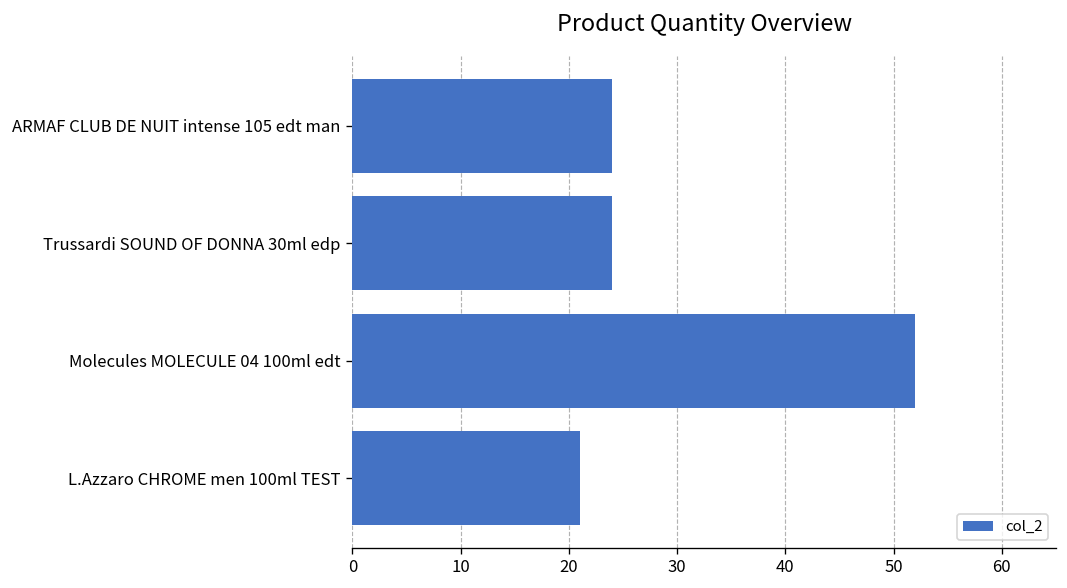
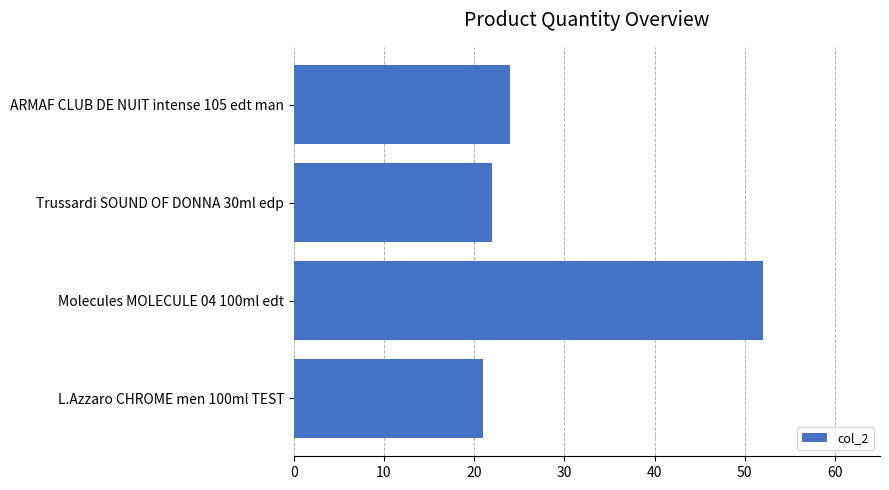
  {
    "ARMAF CLUB DE NUIT intense 105 edt man": 24,
-   "Trussardi SOUND OF DONNA 30ml edp": 24,
+   "Trussardi SOUND OF DONNA 30ml edp": 22,
    "Molecules MOLECULE 04 100ml edt": 52,
    "L.Azzaro CHROME men 100ml TEST": 21
  }
